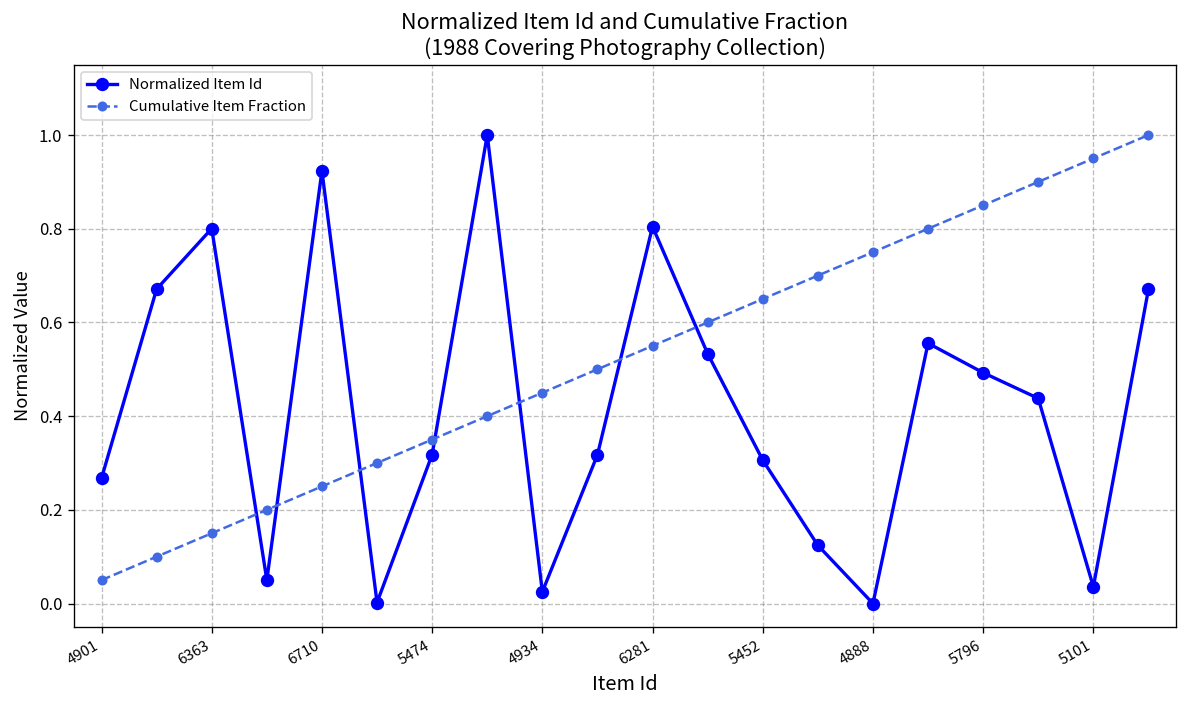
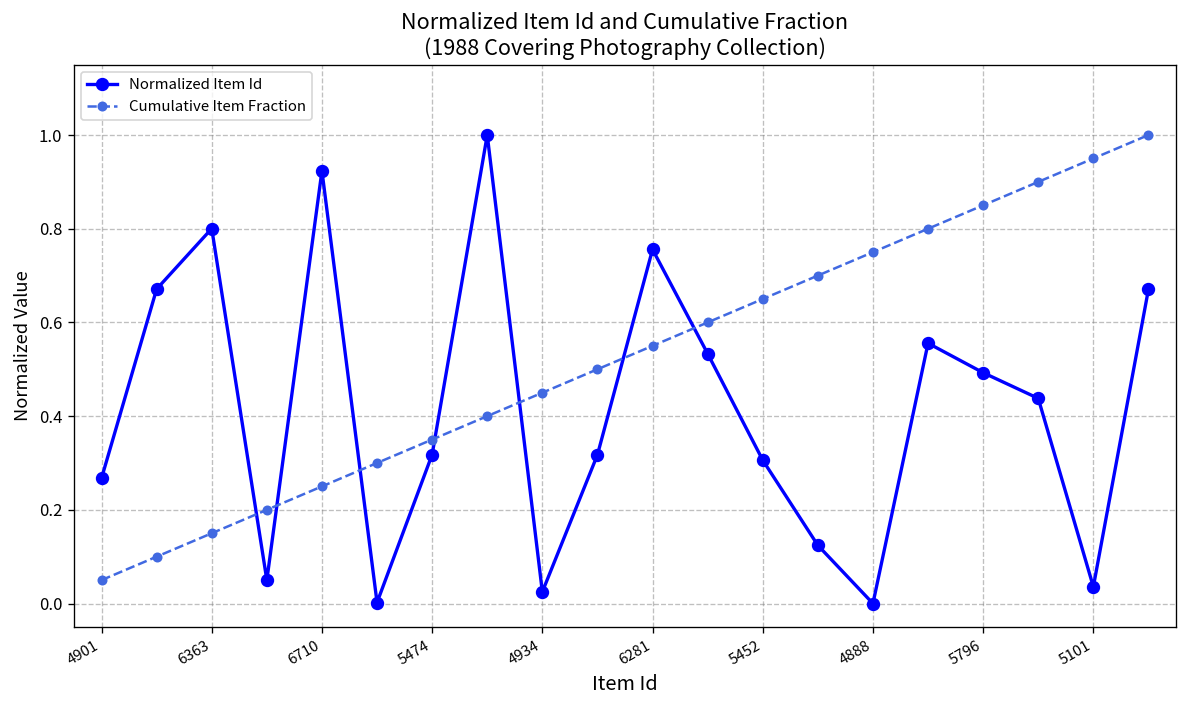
  {
    "Normalized Item Id": {
      "4901": 0.27,
      "6363": 0.80,
      "6710": 0.92,
      "5474": 0.32,
      "4934": 0.02,
-     "6281": 0.80,
+     "6281": 0.76,
      "5452": 0.31,
      "4888": 0.00,
      "5796": 0.49,
      "5101": 0.04
    },
    "Cumulative Item Fraction": {
      "4901": 0.05,
      "6363": 0.15,
      "6710": 0.25,
      "5474": 0.35,
      "4934": 0.45,
      "6281": 0.55,
      "5452": 0.65,
      "4888": 0.75,
      "5796": 0.85,
      "5101": 0.95
    }
  }
